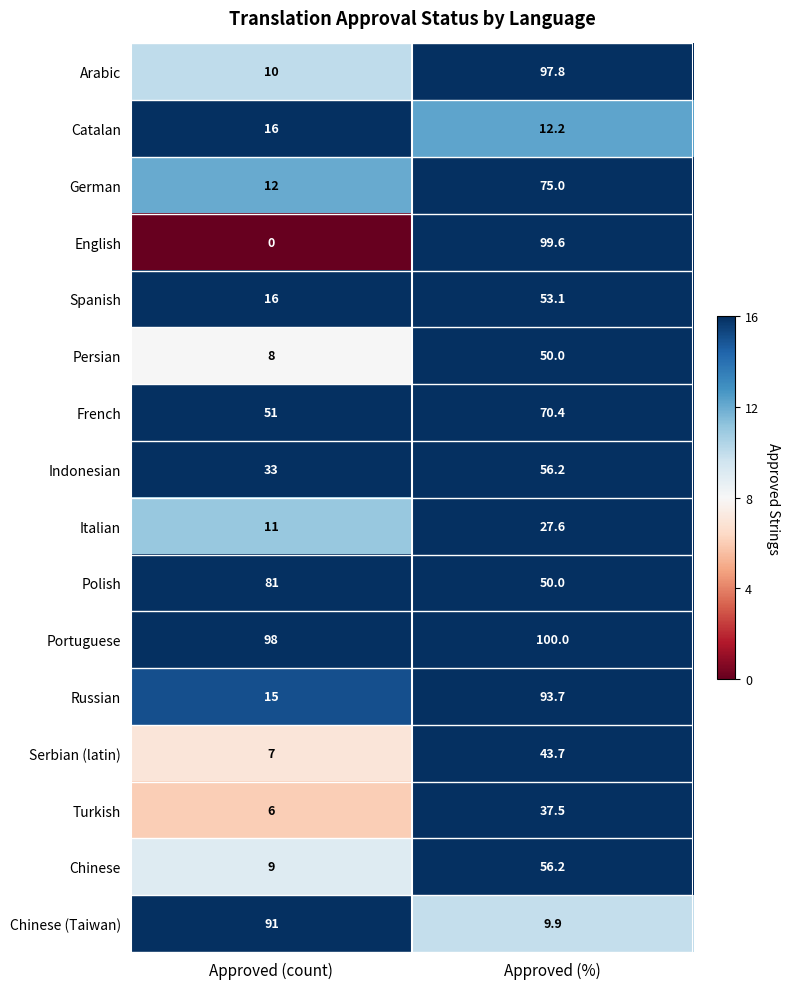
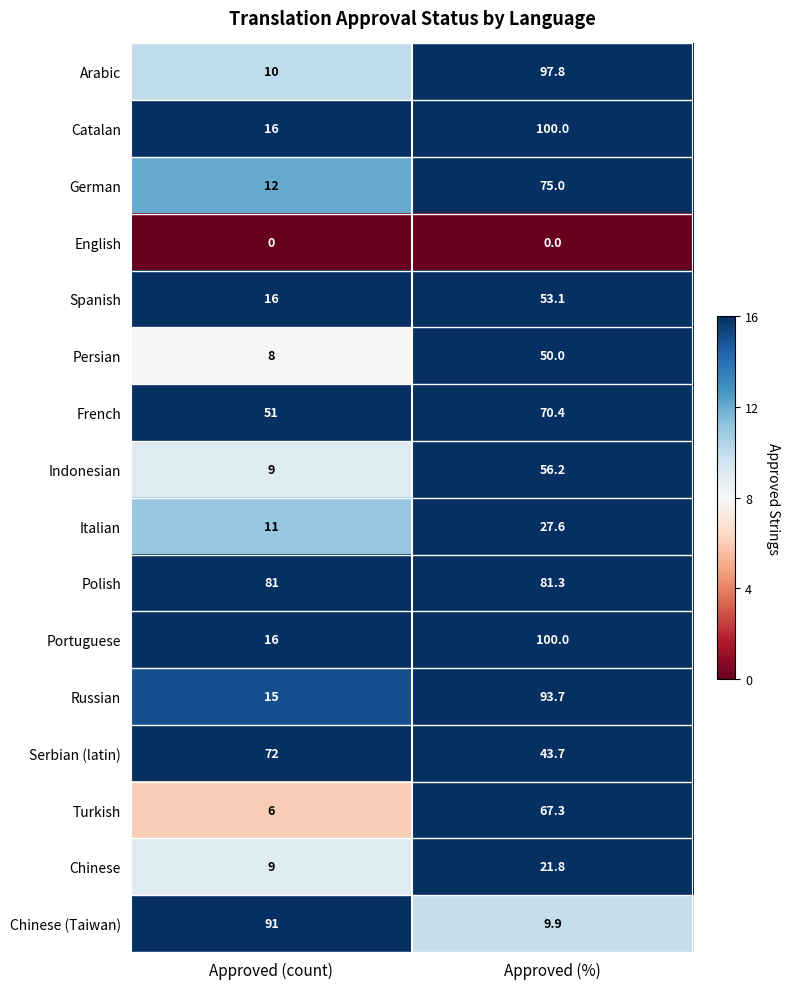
  {
    "Arabic": {
      "Approved (count)": 10,
      "Approved (%)": 97.8
    },
    "Catalan": {
      "Approved (count)": 16,
-     "Approved (%)": 12.2
+     "Approved (%)": 100.0
    },
    "German": {
      "Approved (count)": 12,
      "Approved (%)": 75.0
    },
    "English": {
      "Approved (count)": 0,
-     "Approved (%)": 99.6
+     "Approved (%)": 0.0
    },
    "Spanish": {
      "Approved (count)": 16,
      "Approved (%)": 53.1
    },
    "Persian": {
      "Approved (count)": 8,
      "Approved (%)": 50.0
    },
    "French": {
      "Approved (count)": 51,
      "Approved (%)": 70.4
    },
    "Indonesian": {
-     "Approved (count)": 33,
+     "Approved (count)": 9,
      "Approved (%)": 56.2
    },
    "Italian": {
      "Approved (count)": 11,
      "Approved (%)": 27.6
    },
    "Polish": {
      "Approved (count)": 81,
-     "Approved (%)": 50.0
+     "Approved (%)": 81.3
    },
    "Portuguese": {
-     "Approved (count)": 98,
+     "Approved (count)": 16,
      "Approved (%)": 100.0
    },
    "Russian": {
      "Approved (count)": 15,
      "Approved (%)": 93.7
    },
    "Serbian (latin)": {
-     "Approved (count)": 7,
+     "Approved (count)": 72,
      "Approved (%)": 43.7
    },
    "Turkish": {
      "Approved (count)": 6,
-     "Approved (%)": 37.5
+     "Approved (%)": 67.3
    },
    "Chinese": {
      "Approved (count)": 9,
-     "Approved (%)": 56.2
+     "Approved (%)": 21.8
    },
    "Chinese (Taiwan)": {
      "Approved (count)": 91,
      "Approved (%)": 9.9
    }
  }
